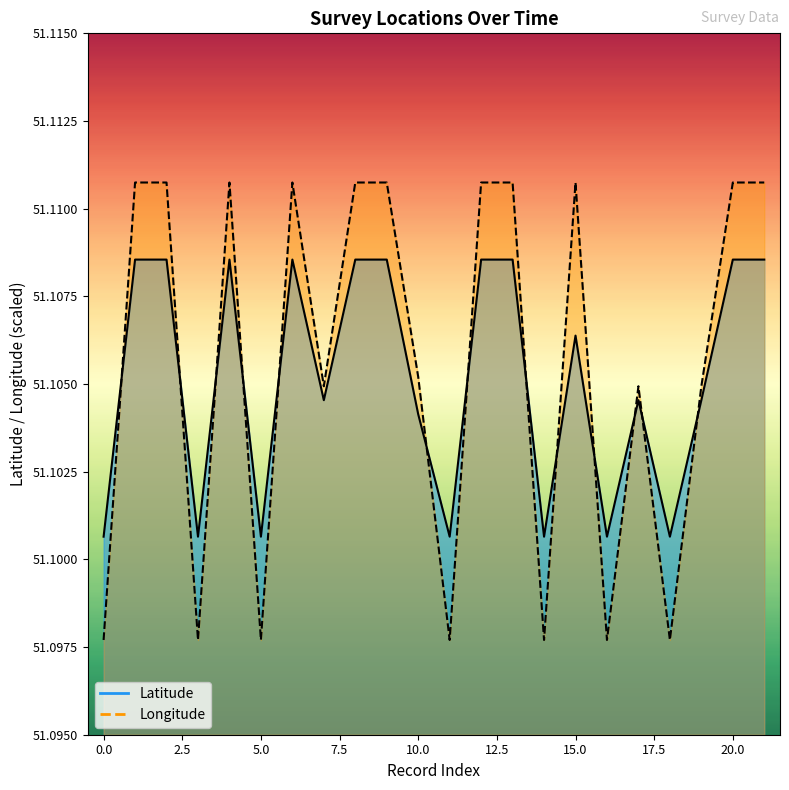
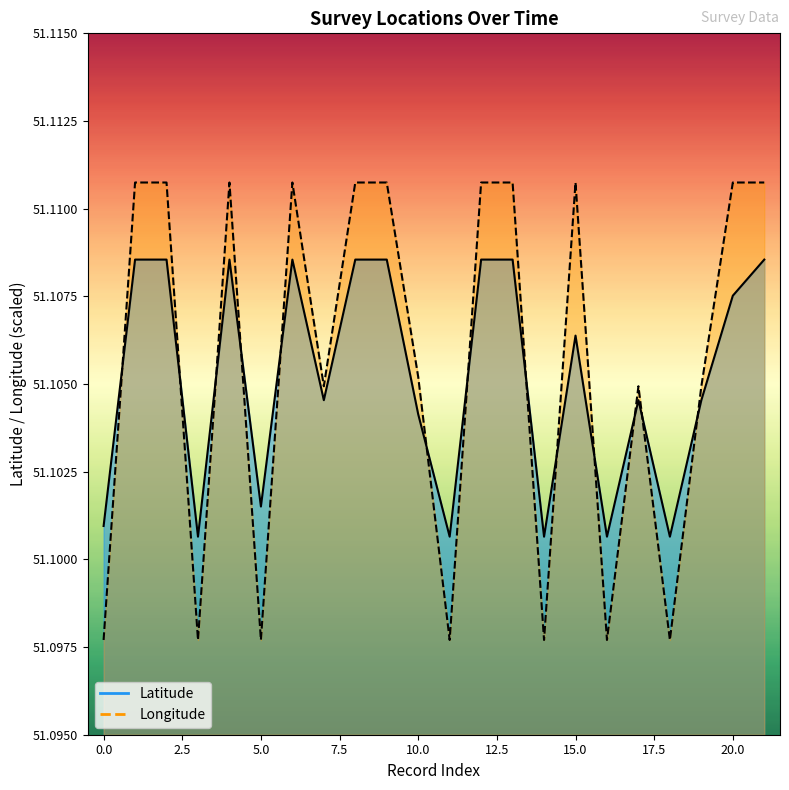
  {
    "Latitude": {
-     "0.0": 51.1006,
-     "5.0": 51.1006,
+     "0.0": 51.1010,
+     "5.0": 51.1015,
      "10.0": 51.1041,
      "15.0": 51.1064,
-     "20.0": 51.1085
+     "20.0": 51.1075
    },
    "Longitude": {
      "0.0": 51.0977,
      "5.0": 51.0977,
      "10.0": 51.1052,
      "15.0": 51.1107,
      "20.0": 51.1107
    }
  }
